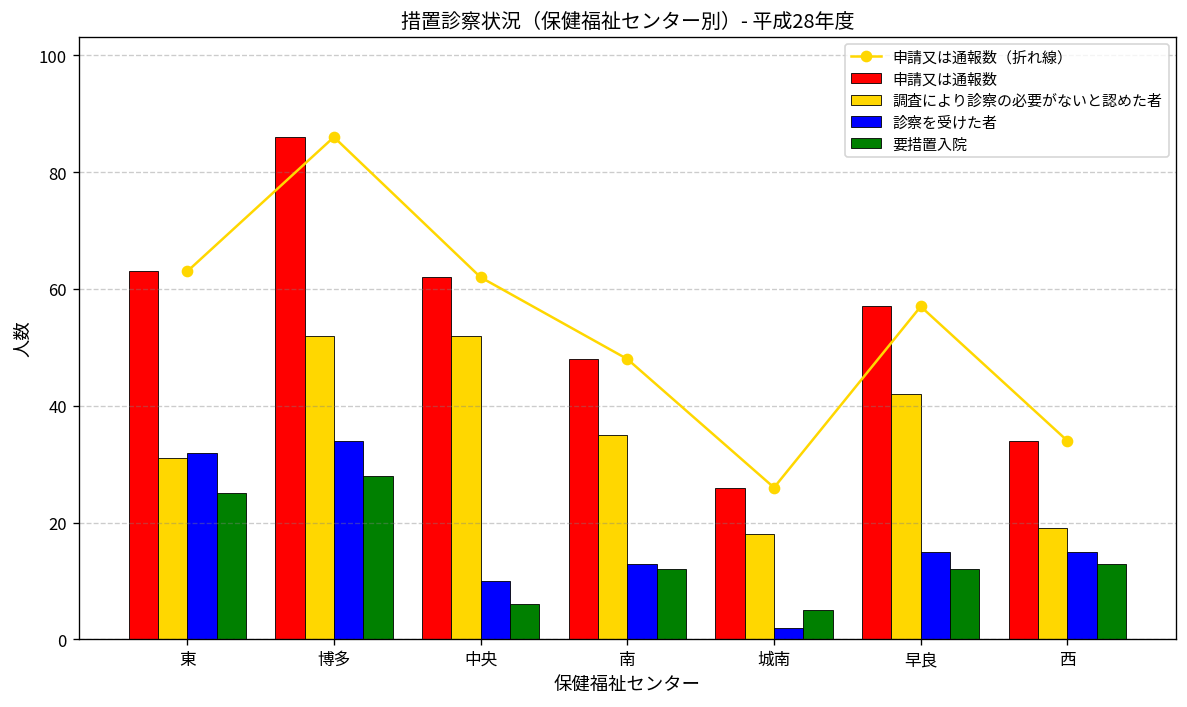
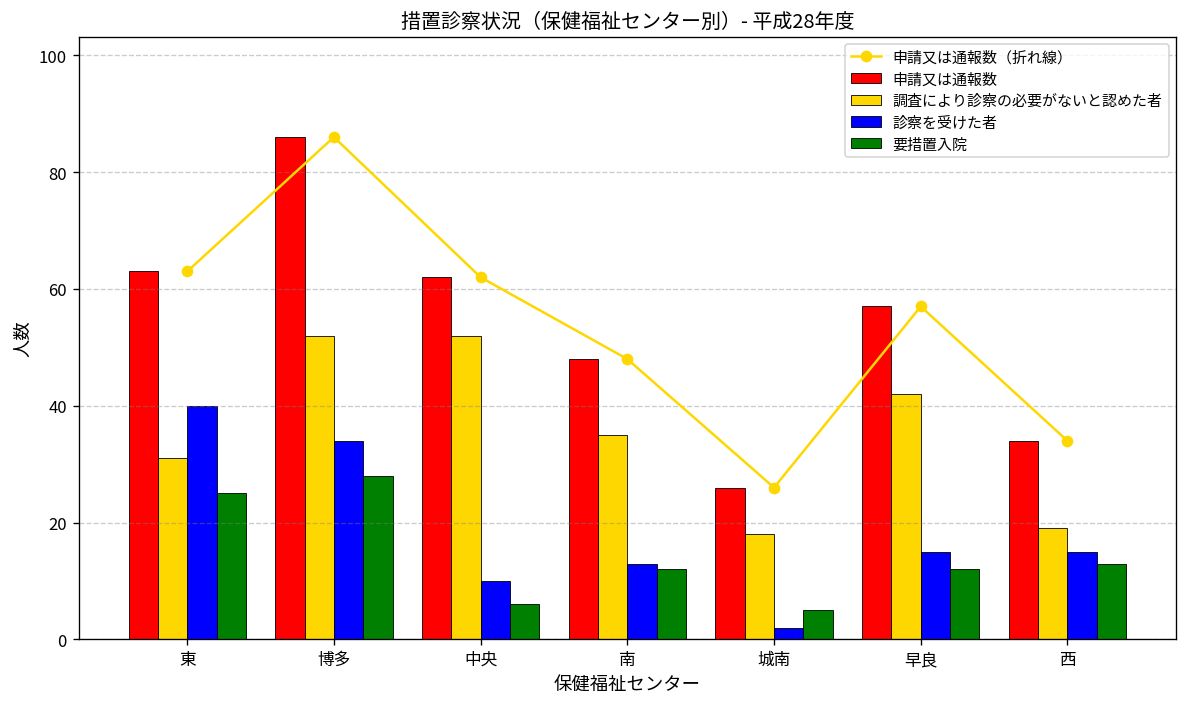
  {
    "申請又は通報数": {
      "東": 63,
      "博多": 86,
      "中央": 62,
      "南": 48,
      "城南": 26,
      "早良": 57,
      "西": 34
    },
    "診察を受けた者": {
-     "東": 32,
+     "東": 40,
      "博多": 34,
      "中央": 10,
      "南": 13,
      "城南": 2,
      "早良": 15,
      "西": 15
    },
    "要措置入院": {
      "東": 25,
      "博多": 28,
      "中央": 6,
      "南": 12,
      "城南": 5,
      "早良": 12,
      "西": 13
    }
  }
